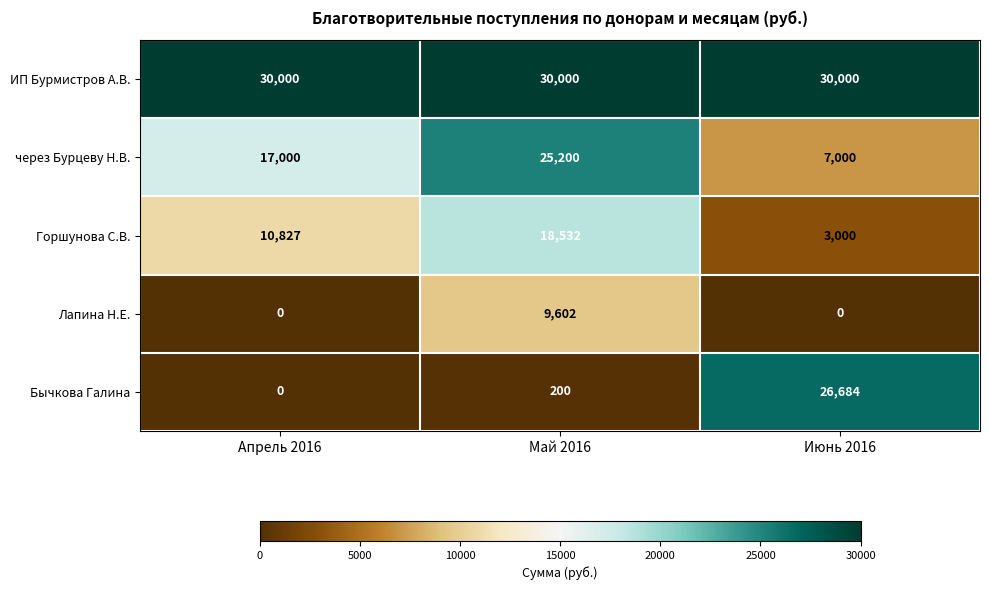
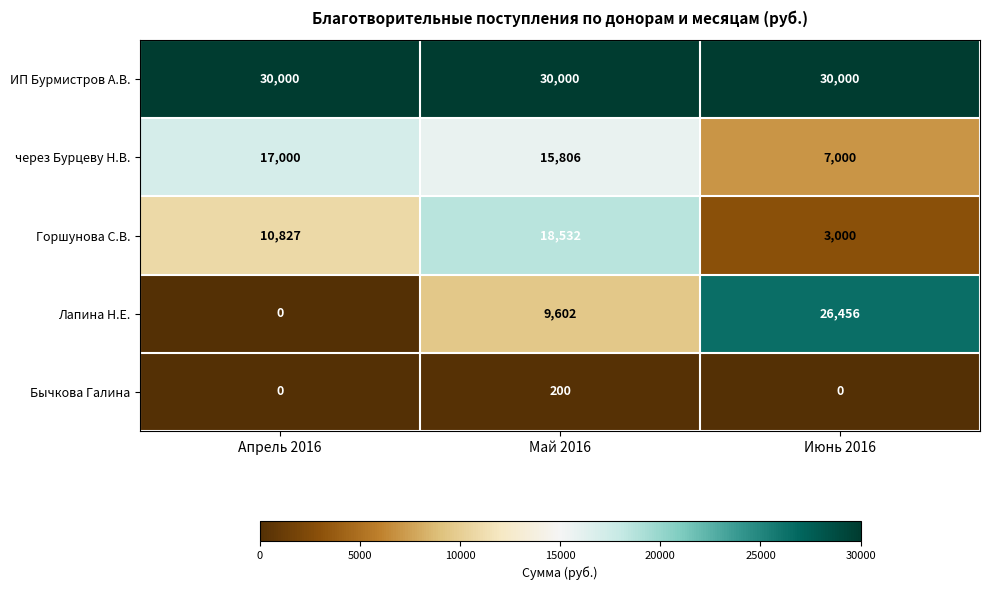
  {
    "ИП Бурмистров А.В.": {
      "Апрель 2016": "30,000",
      "Май 2016": "30,000",
      "Июнь 2016": "30,000"
    },
    "через Бурцеву Н.В.": {
      "Апрель 2016": "17,000",
-     "Май 2016": "25,200",
+     "Май 2016": "15,806",
      "Июнь 2016": "7,000"
    },
    "Горшунова С.В.": {
      "Апрель 2016": "10,827",
      "Май 2016": "18,532",
      "Июнь 2016": "3,000"
    },
    "Лапина Н.Е.": {
      "Апрель 2016": "0",
      "Май 2016": "9,602",
-     "Июнь 2016": "0"
+     "Июнь 2016": "26,456"
    },
    "Бычкова Галина": {
      "Апрель 2016": "0",
      "Май 2016": "200",
-     "Июнь 2016": "26,684"
+     "Июнь 2016": "0"
    }
  }
